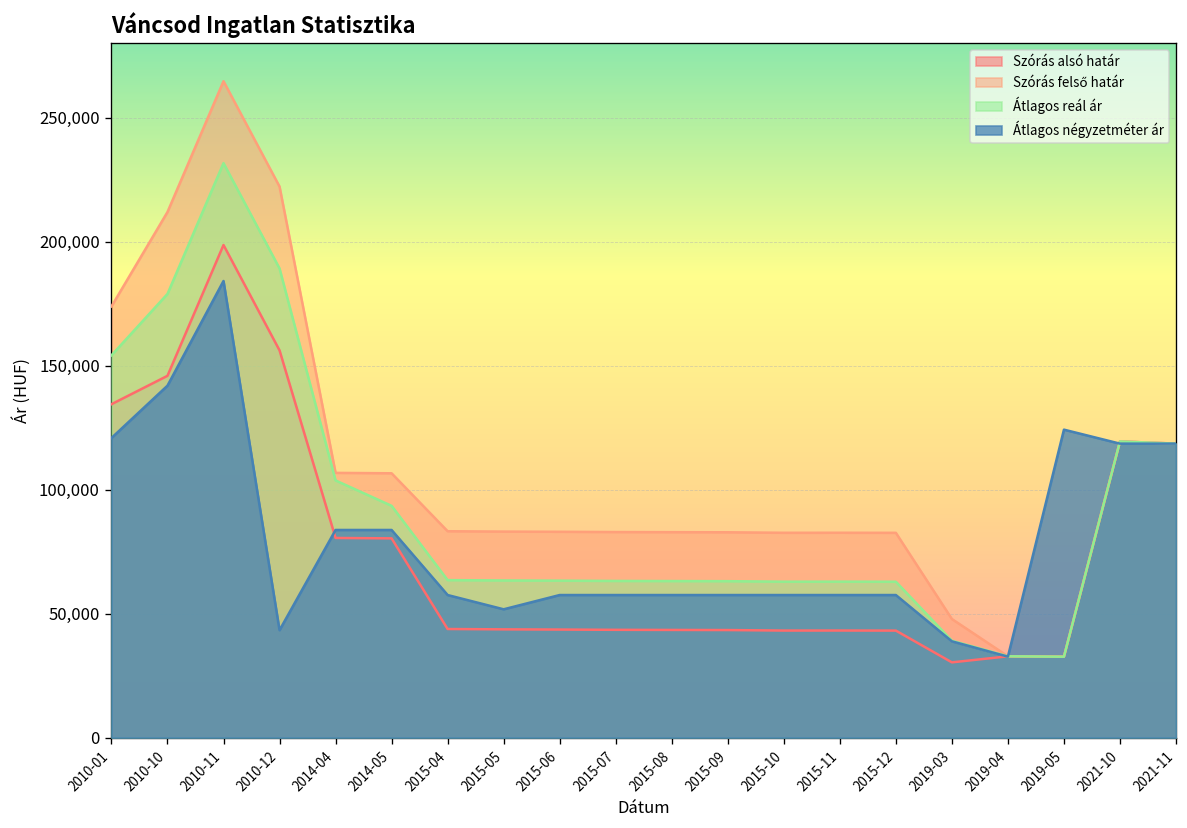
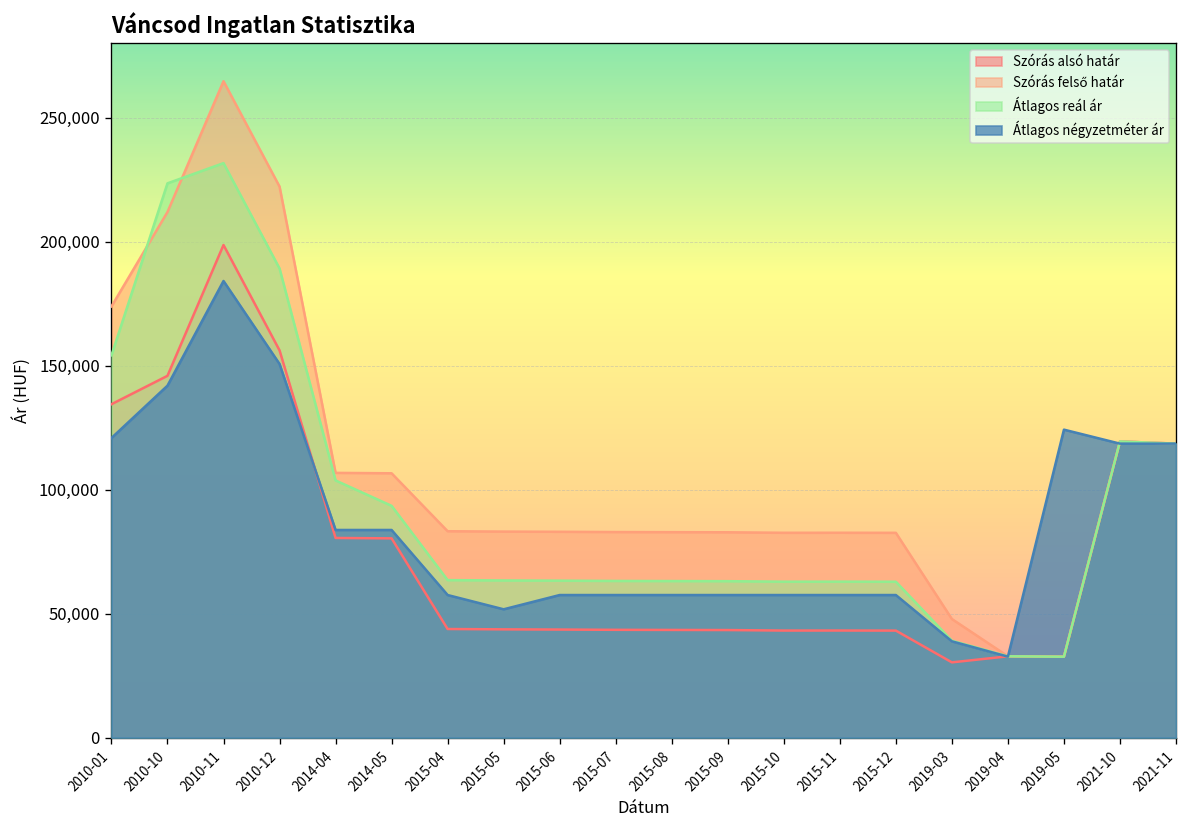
  {
    "Átlagos reál ár": {
      "2010-01": "154,000",
-     "2010-10": "179,000",
+     "2010-10": "224,000",
      "2010-11": "232,000",
      "2010-12": "189,000",
      "2014-04": "104,000",
      "2014-05": "93,000",
      "2015-04": "64,000",
      "2015-05": "63,000",
      "2015-06": "63,000",
      "2015-07": "63,000",
      "2015-08": "63,000",
      "2015-09": "63,000",
      "2015-10": "63,000",
      "2015-11": "63,000",
      "2015-12": "63,000"
    },
    "Átlagos négyzetméter ár": {
      "2010-01": "121,000",
      "2010-10": "142,000",
      "2010-11": "184,000",
-     "2010-12": "43,000",
+     "2010-12": "151,000",
      "2014-04": "84,000",
      "2014-05": "84,000",
      "2015-04": "57,000",
      "2015-05": "52,000",
      "2015-06": "57,000",
      "2015-07": "57,000",
      "2015-08": "57,000",
      "2015-09": "57,000",
      "2015-10": "57,000",
      "2015-11": "57,000",
      "2015-12": "57,000",
      "2019-05": "124,000"
    }
  }
